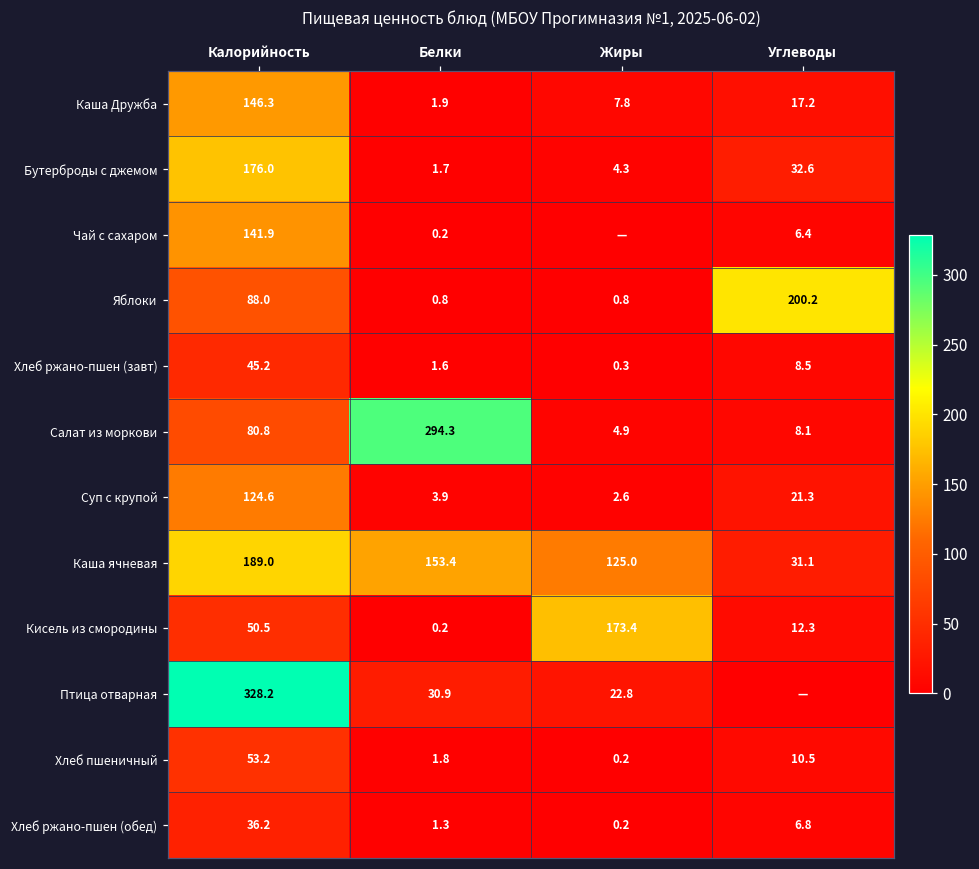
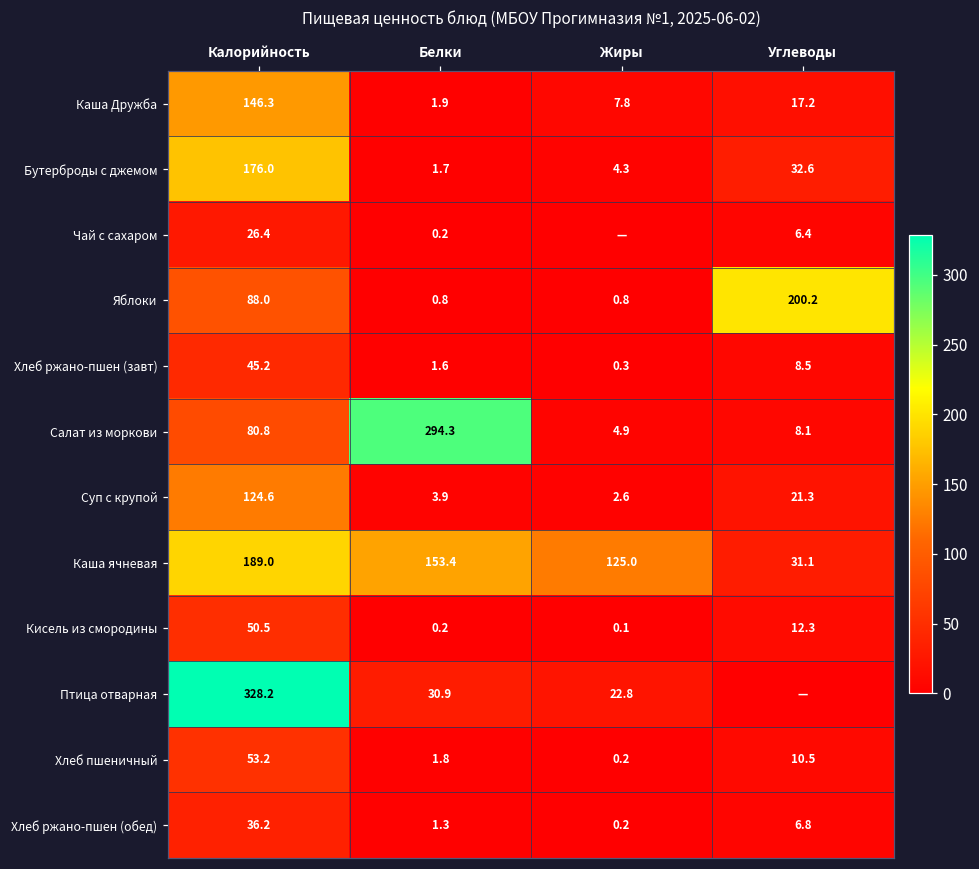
  {
    "Каша Дружба": {
      "Калорийность": 146.3,
      "Белки": 1.9,
      "Жиры": 7.8,
      "Углеводы": 17.2
    },
    "Бутерброды с джемом": {
      "Калорийность": 176.0,
      "Белки": 1.7,
      "Жиры": 4.3,
      "Углеводы": 32.6
    },
    "Чай с сахаром": {
-     "Калорийность": 141.9,
+     "Калорийность": 26.4,
      "Белки": 0.2,
      "Углеводы": 6.4
    },
    "Яблоки": {
      "Калорийность": 88.0,
      "Белки": 0.8,
      "Жиры": 0.8,
      "Углеводы": 200.2
    },
    "Хлеб ржано-пшен (завт)": {
      "Калорийность": 45.2,
      "Белки": 1.6,
      "Жиры": 0.3,
      "Углеводы": 8.5
    },
    "Салат из моркови": {
      "Калорийность": 80.8,
      "Белки": 294.3,
      "Жиры": 4.9,
      "Углеводы": 8.1
    },
    "Суп с крупой": {
      "Калорийность": 124.6,
      "Белки": 3.9,
      "Жиры": 2.6,
      "Углеводы": 21.3
    },
    "Каша ячневая": {
      "Калорийность": 189.0,
      "Белки": 153.4,
      "Жиры": 125.0,
      "Углеводы": 31.1
    },
    "Кисель из смородины": {
      "Калорийность": 50.5,
      "Белки": 0.2,
-     "Жиры": 173.4,
+     "Жиры": 0.1,
      "Углеводы": 12.3
    },
    "Птица отварная": {
      "Калорийность": 328.2,
      "Белки": 30.9,
      "Жиры": 22.8
    },
    "Хлеб пшеничный": {
      "Калорийность": 53.2,
      "Белки": 1.8,
      "Жиры": 0.2,
      "Углеводы": 10.5
    },
    "Хлеб ржано-пшен (обед)": {
      "Калорийность": 36.2,
      "Белки": 1.3,
      "Жиры": 0.2,
      "Углеводы": 6.8
    }
  }
